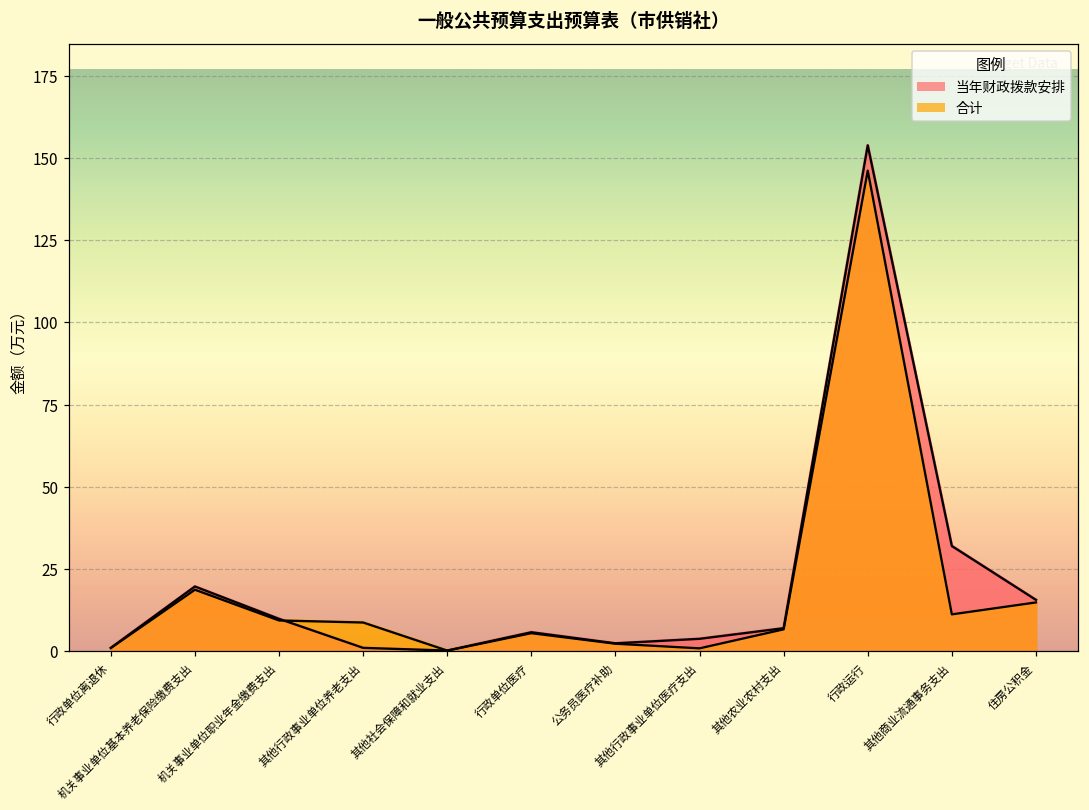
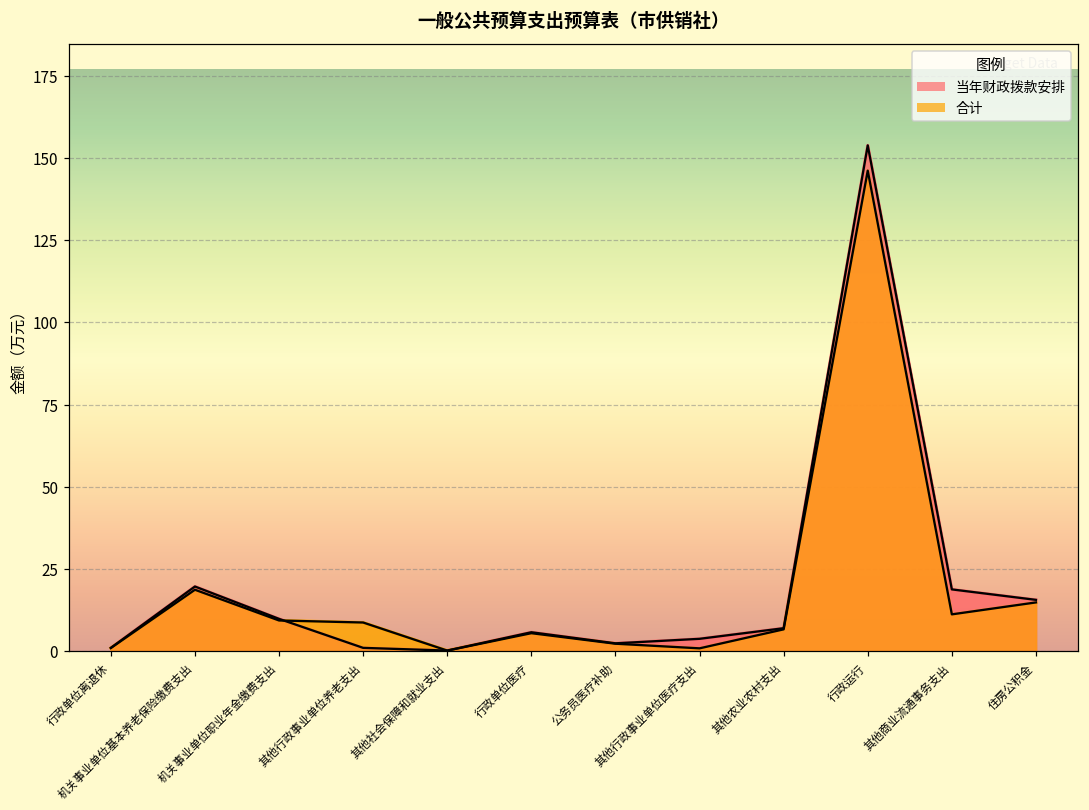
  {
    "当年财政拨款安排": {
      "机关事业单位基本养老保险缴费支出": 20,
      "其他行政事业单位养老支出": 1,
      "其他行政事业单位医疗支出": 4,
      "行政运行": 154,
-     "其他商业流通事务支出": 32
+     "其他商业流通事务支出": 19
    },
    "合计": {
      "机关事业单位基本养老保险缴费支出": 19,
      "其他行政事业单位养老支出": 9,
      "其他行政事业单位医疗支出": 1,
      "行政运行": 146,
      "其他商业流通事务支出": 11
    }
  }
